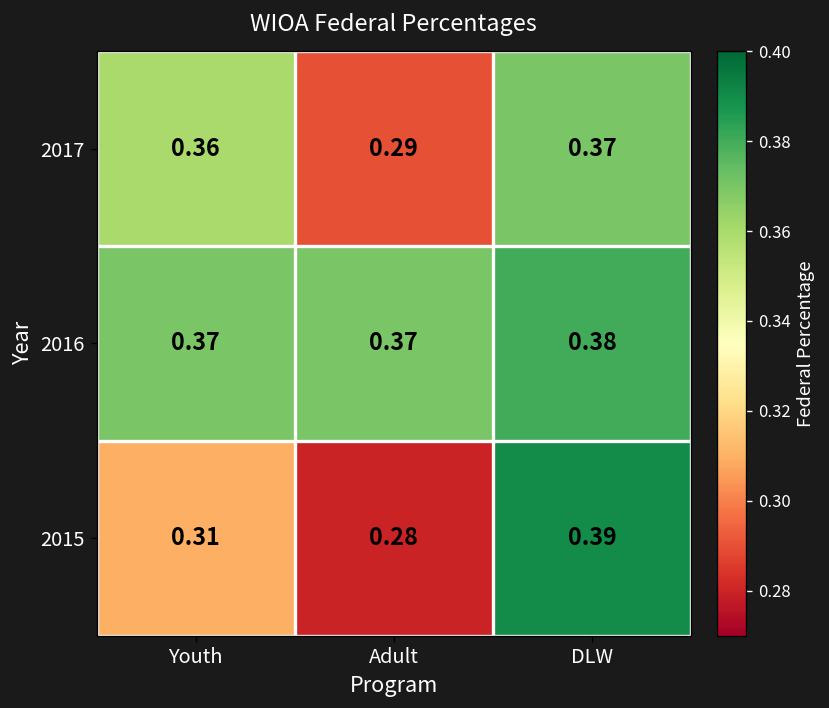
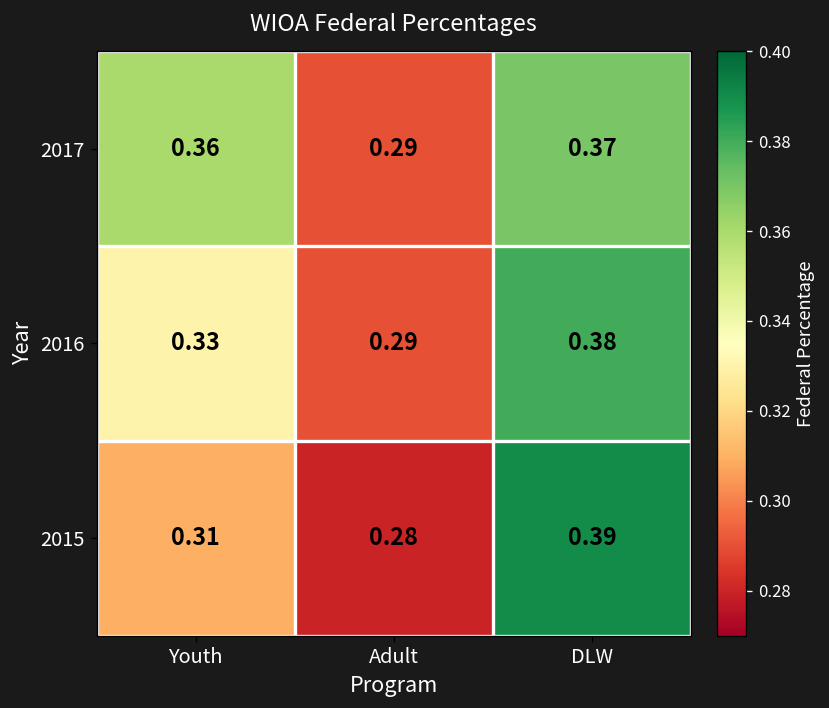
  {
    "2017": {
      "Youth": 0.36,
      "Adult": 0.29,
      "DLW": 0.37
    },
    "2016": {
-     "Youth": 0.37,
-     "Adult": 0.37,
+     "Youth": 0.33,
+     "Adult": 0.29,
      "DLW": 0.38
    },
    "2015": {
      "Youth": 0.31,
      "Adult": 0.28,
      "DLW": 0.39
    }
  }
